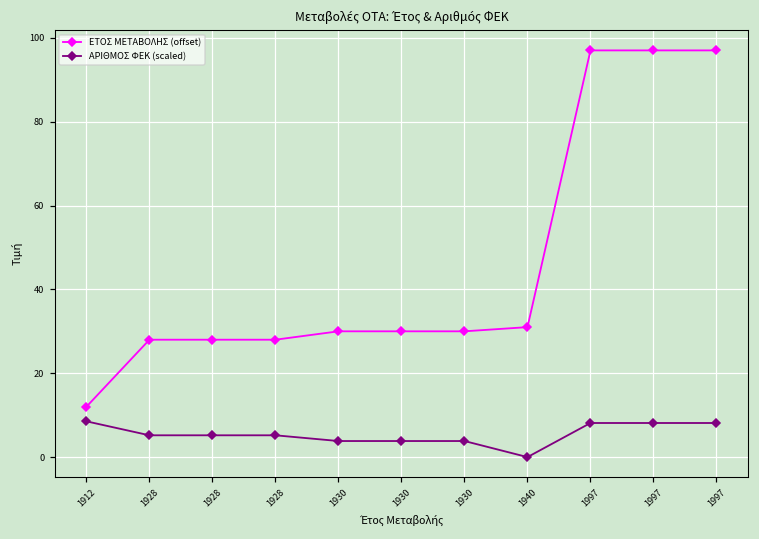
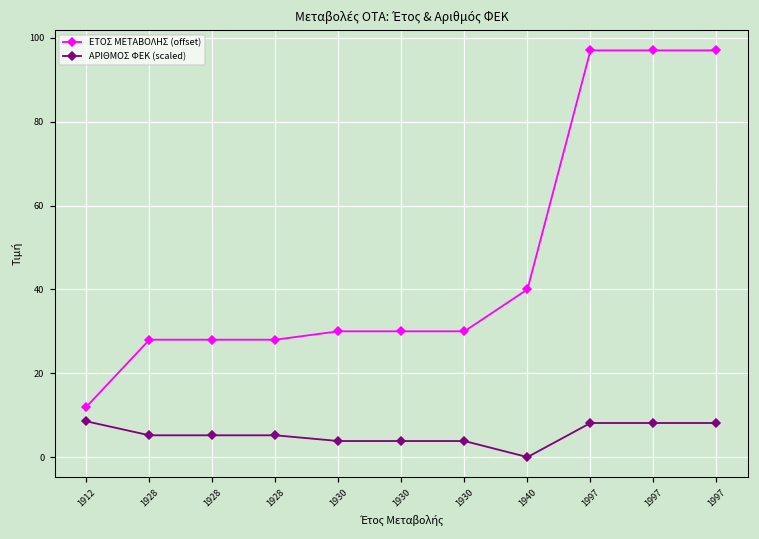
  {
    "ΕΤΟΣ ΜΕΤΑΒΟΛΗΣ (offset)": {
      "1912": 12,
-     "1940": 31
+     "1940": 40
    },
    "ΑΡΙΘΜΟΣ ΦΕΚ (scaled)": {
      "1912": 9,
      "1940": 0
    }
  }
